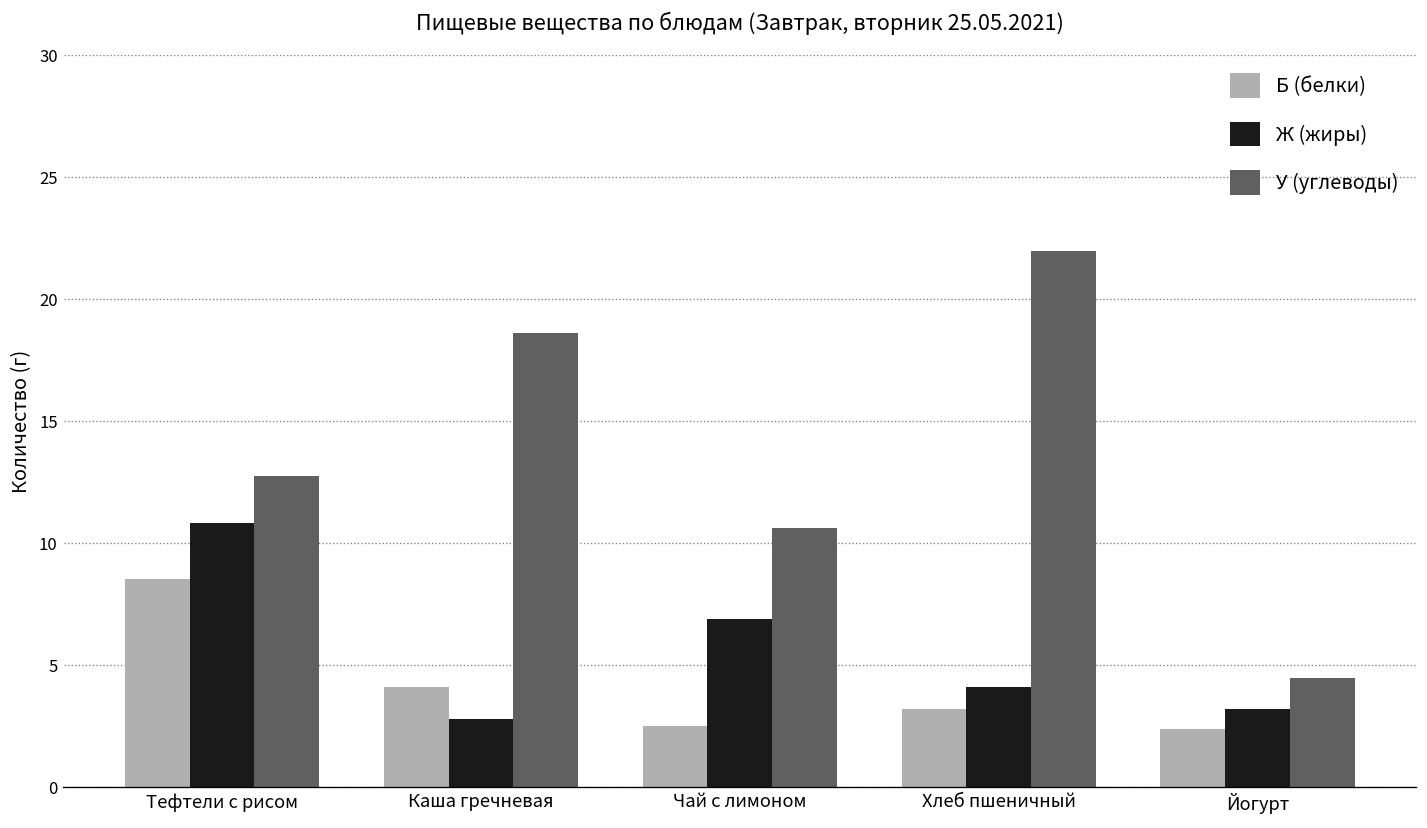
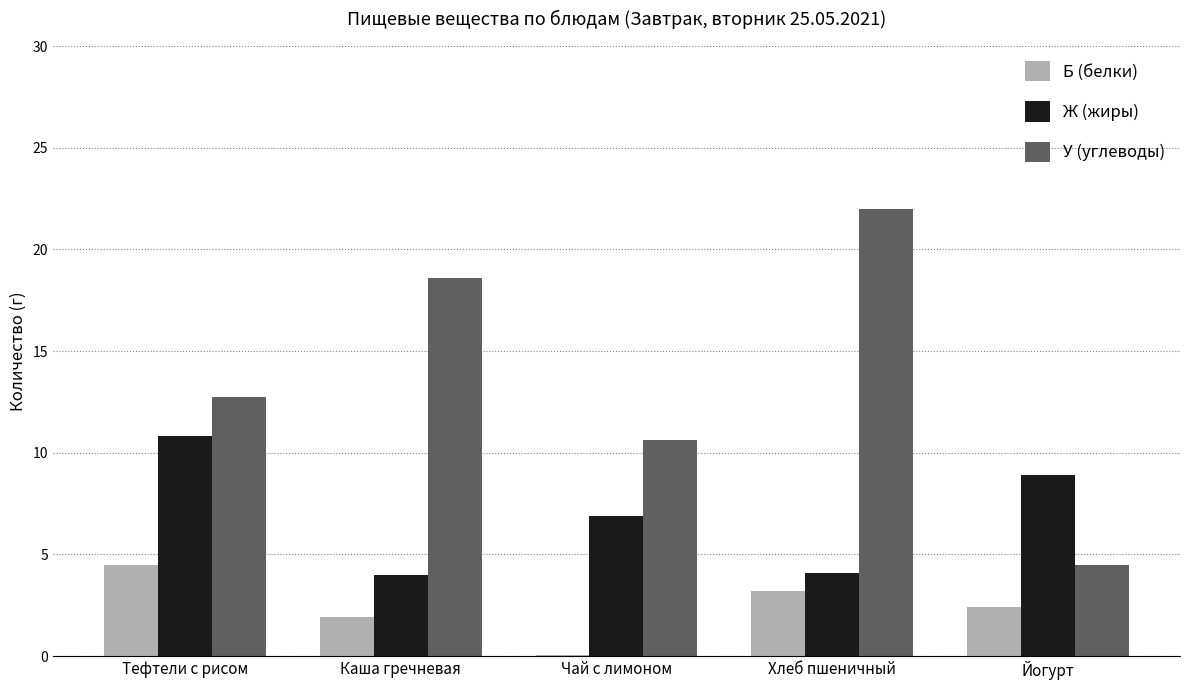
  {
    "Б (белки)": {
-     "Тефтели с рисом": 8.5,
-     "Каша гречневая": 4.1,
-     "Чай с лимоном": 2.5,
+     "Тефтели с рисом": 4.5,
+     "Каша гречневая": 1.9,
+     "Чай с лимоном": 0.1,
      "Хлеб пшеничный": 3.2,
      "Йогурт": 2.4
    },
    "Ж (жиры)": {
      "Тефтели с рисом": 10.8,
-     "Каша гречневая": 2.8,
+     "Каша гречневая": 4.0,
      "Чай с лимоном": 6.9,
      "Хлеб пшеничный": 4.1,
-     "Йогурт": 3.2
+     "Йогурт": 8.9
    },
    "У (углеводы)": {
      "Тефтели с рисом": 12.8,
      "Каша гречневая": 18.6,
      "Чай с лимоном": 10.6,
      "Хлеб пшеничный": 22.0,
      "Йогурт": 4.5
    }
  }
